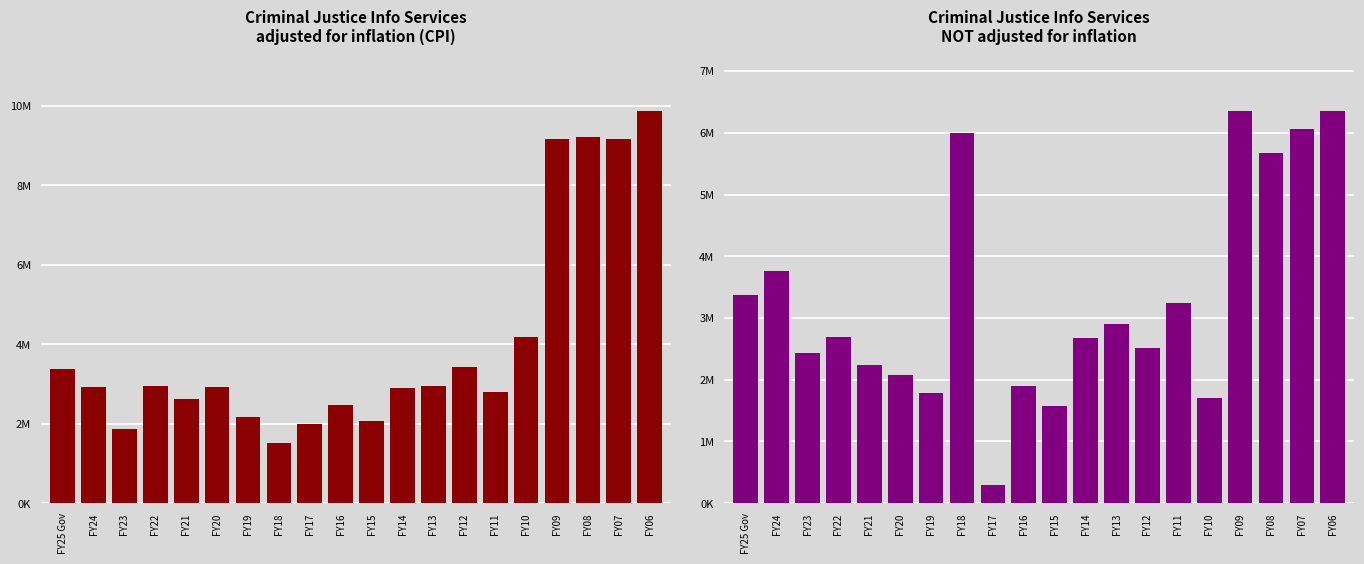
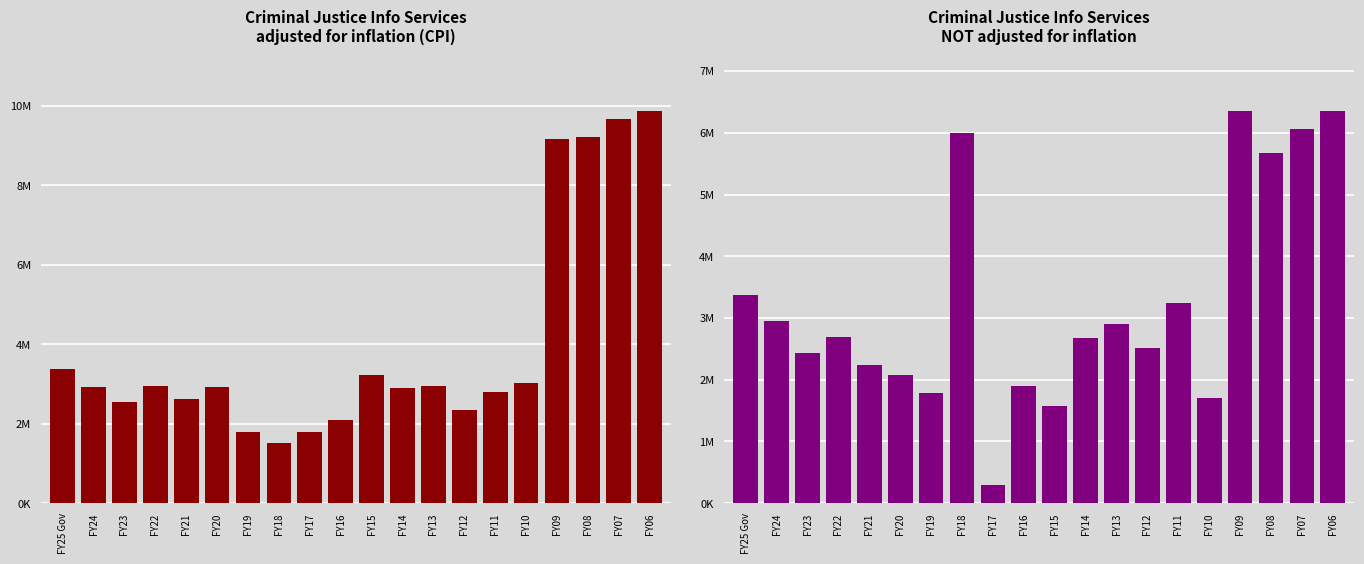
  {
    "Criminal Justice Info Services adjusted for inflation (CPI)": {
      "FY25 Gov": 3400000,
      "FY24": 2900000,
-     "FY23": 1900000,
+     "FY23": 2600000,
      "FY22": 3000000,
      "FY21": 2600000,
      "FY20": 2900000,
-     "FY19": 2200000,
+     "FY19": 1800000,
      "FY18": 1500000,
-     "FY17": 2000000,
-     "FY16": 2500000,
-     "FY15": 2100000,
+     "FY17": 1800000,
+     "FY16": 2100000,
+     "FY15": 3200000,
      "FY14": 2900000,
      "FY13": 2900000,
-     "FY12": 3400000,
+     "FY12": 2400000,
      "FY11": 2800000,
-     "FY10": 4200000,
+     "FY10": 3000000,
      "FY09": 9200000,
      "FY08": 9200000,
-     "FY07": 9200000,
+     "FY07": 9700000,
      "FY06": 9900000
    },
    "Criminal Justice Info Services NOT adjusted for inflation": {
      "FY25 Gov": 3400000,
-     "FY24": 3800000,
+     "FY24": 3000000,
      "FY23": 2400000,
      "FY22": 2700000,
      "FY21": 2200000,
      "FY20": 2100000,
      "FY19": 1800000,
      "FY18": 6000000,
      "FY17": 300000,
      "FY16": 1900000,
      "FY15": 1600000,
      "FY14": 2700000,
      "FY13": 2900000,
      "FY12": 2500000,
      "FY11": 3200000,
      "FY10": 1700000,
      "FY09": 6400000,
      "FY08": 5700000,
      "FY07": 6100000,
      "FY06": 6300000
    }
  }
